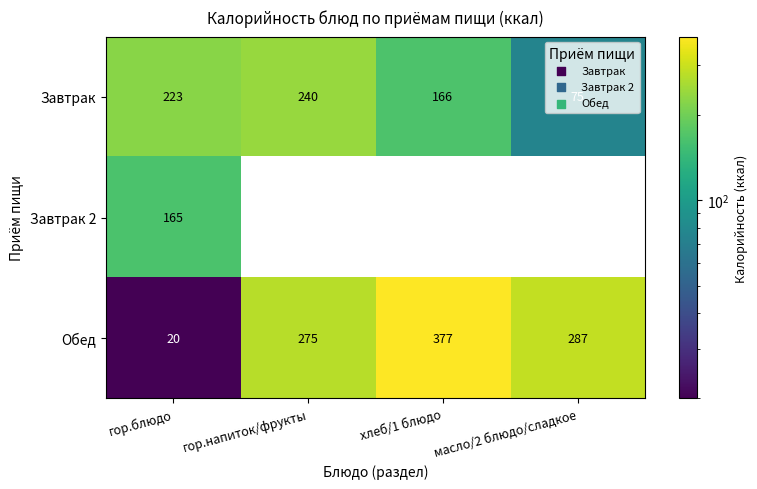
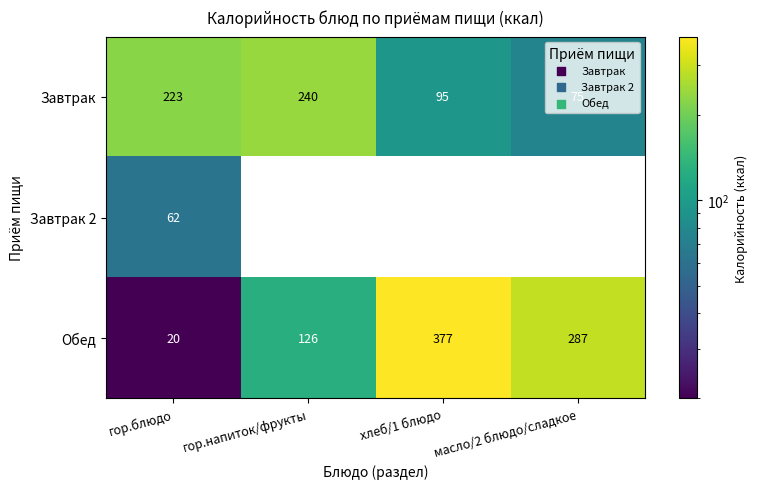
  {
    "Завтрак": {
      "гор.блюдо": 223,
      "гор.напиток/фрукты": 240,
-     "хлеб/1 блюдо": 166
+     "хлеб/1 блюдо": 95
    },
    "Завтрак 2": {
-     "гор.блюдо": 165
+     "гор.блюдо": 62
    },
    "Обед": {
      "гор.блюдо": 20,
-     "гор.напиток/фрукты": 275,
+     "гор.напиток/фрукты": 126,
      "хлеб/1 блюдо": 377,
      "масло/2 блюдо/сладкое": 287
    }
  }
